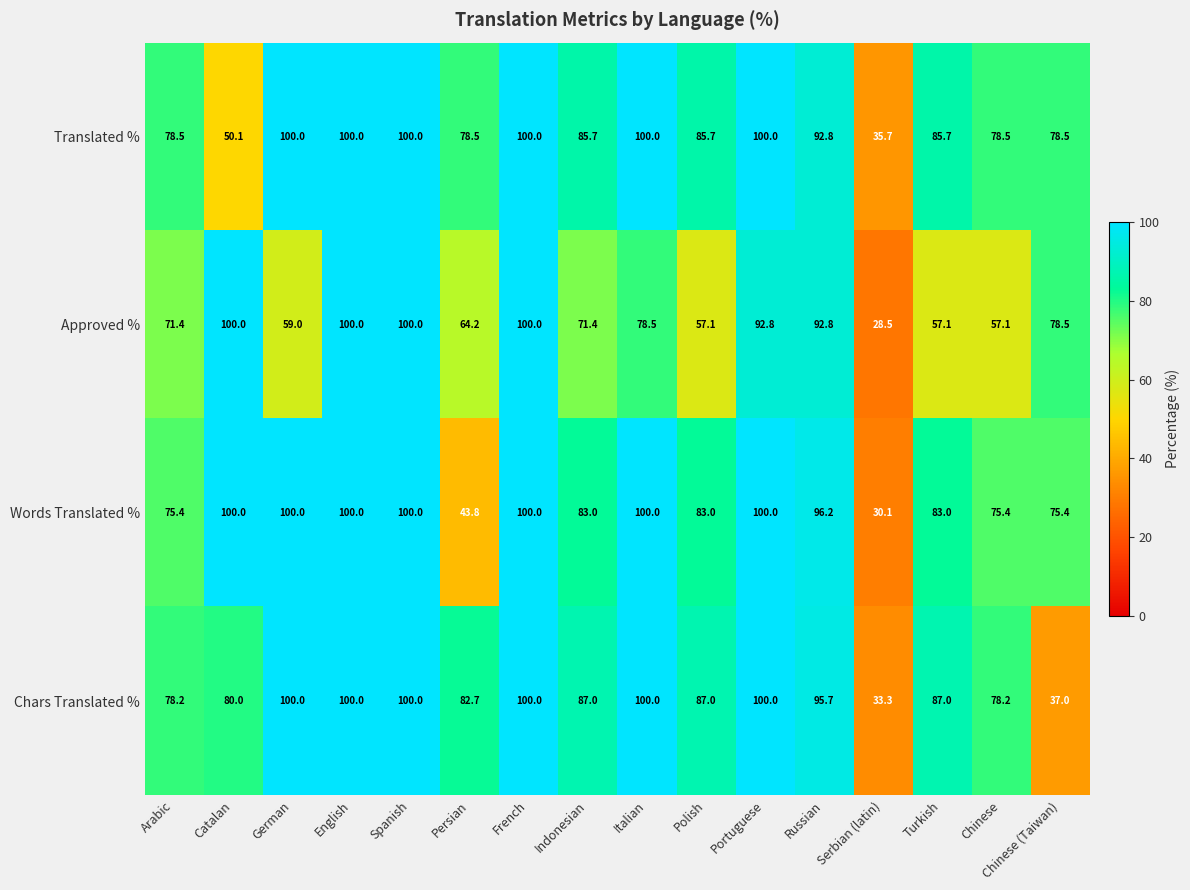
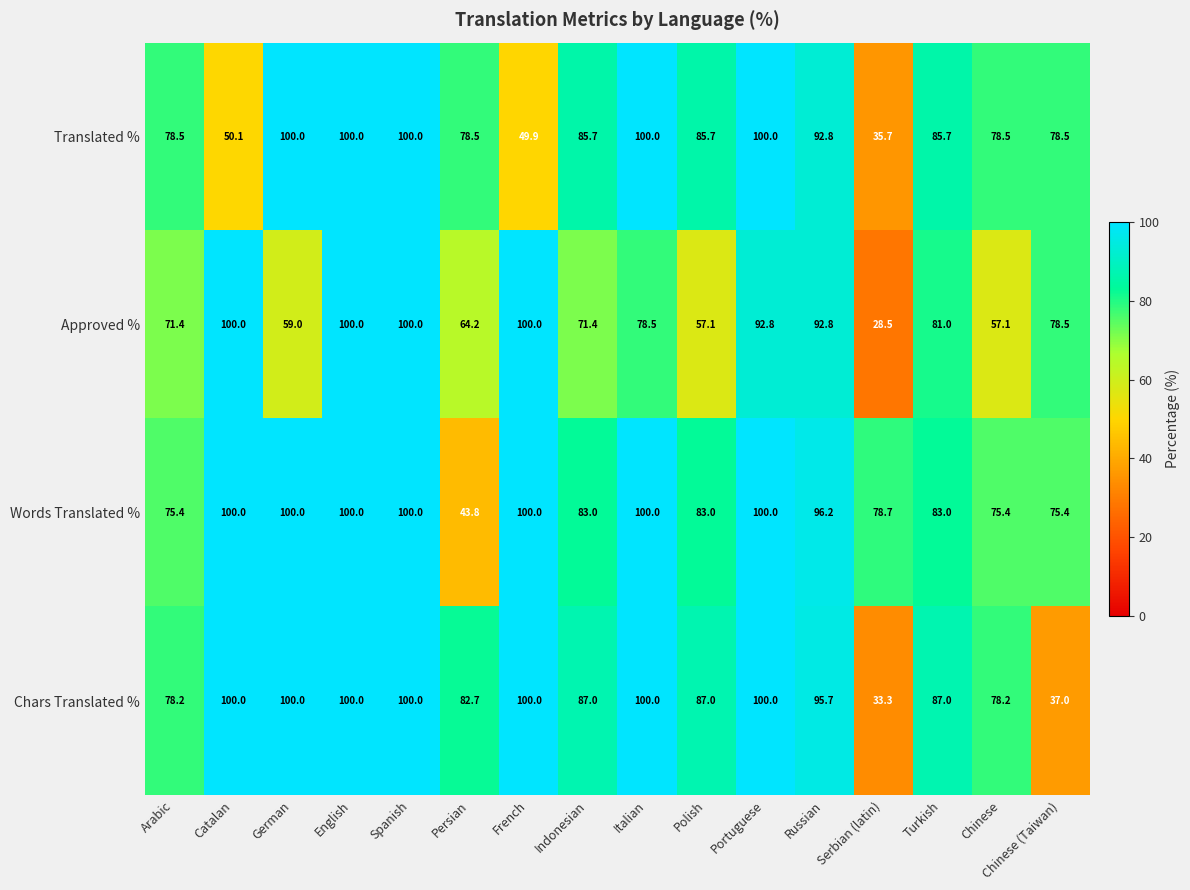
  {
    "Translated %": {
      "Arabic": 78.5,
      "Catalan": 50.1,
      "German": 100.0,
      "English": 100.0,
      "Spanish": 100.0,
      "Persian": 78.5,
-     "French": 100.0,
+     "French": 49.9,
      "Indonesian": 85.7,
      "Italian": 100.0,
      "Polish": 85.7,
      "Portuguese": 100.0,
      "Russian": 92.8,
      "Serbian (latin)": 35.7,
      "Turkish": 85.7,
      "Chinese": 78.5,
      "Chinese (Taiwan)": 78.5
    },
    "Approved %": {
      "Arabic": 71.4,
      "Catalan": 100.0,
      "German": 59.0,
      "English": 100.0,
      "Spanish": 100.0,
      "Persian": 64.2,
      "French": 100.0,
      "Indonesian": 71.4,
      "Italian": 78.5,
      "Polish": 57.1,
      "Portuguese": 92.8,
      "Russian": 92.8,
      "Serbian (latin)": 28.5,
-     "Turkish": 57.1,
+     "Turkish": 81.0,
      "Chinese": 57.1,
      "Chinese (Taiwan)": 78.5
    },
    "Words Translated %": {
      "Arabic": 75.4,
      "Catalan": 100.0,
      "German": 100.0,
      "English": 100.0,
      "Spanish": 100.0,
      "Persian": 43.8,
      "French": 100.0,
      "Indonesian": 83.0,
      "Italian": 100.0,
      "Polish": 83.0,
      "Portuguese": 100.0,
      "Russian": 96.2,
-     "Serbian (latin)": 30.1,
+     "Serbian (latin)": 78.7,
      "Turkish": 83.0,
      "Chinese": 75.4,
      "Chinese (Taiwan)": 75.4
    },
    "Chars Translated %": {
      "Arabic": 78.2,
-     "Catalan": 80.0,
+     "Catalan": 100.0,
      "German": 100.0,
      "English": 100.0,
      "Spanish": 100.0,
      "Persian": 82.7,
      "French": 100.0,
      "Indonesian": 87.0,
      "Italian": 100.0,
      "Polish": 87.0,
      "Portuguese": 100.0,
      "Russian": 95.7,
      "Serbian (latin)": 33.3,
      "Turkish": 87.0,
      "Chinese": 78.2,
      "Chinese (Taiwan)": 37.0
    }
  }
